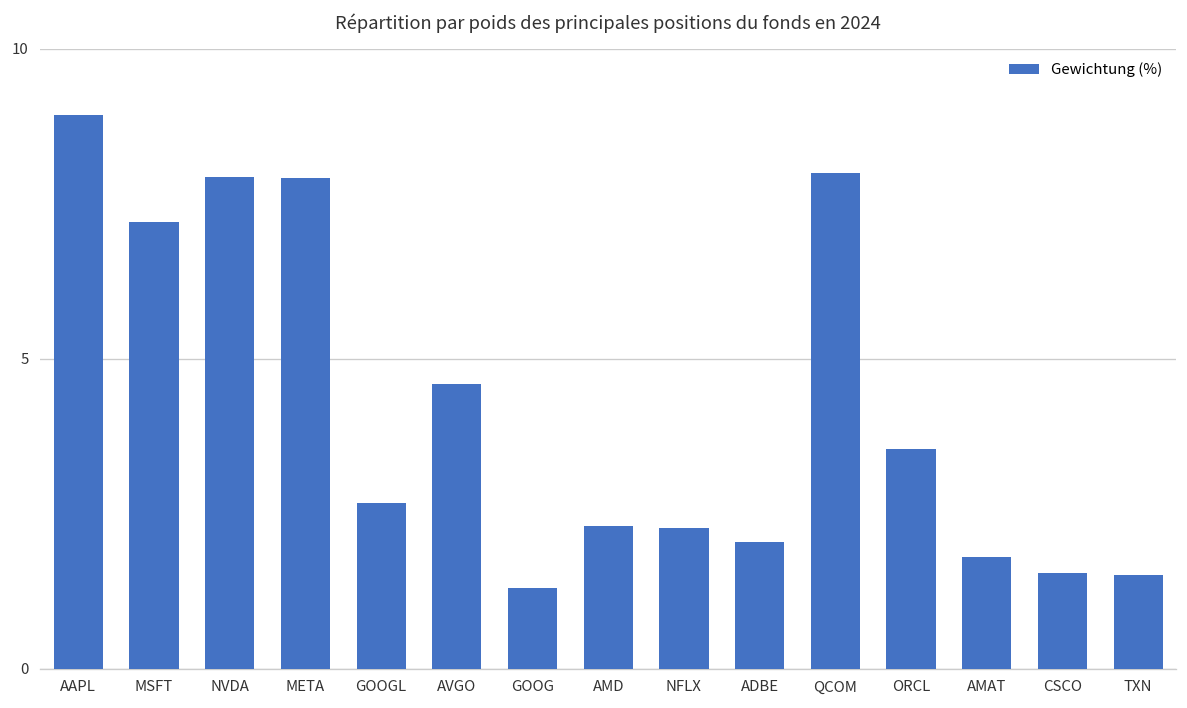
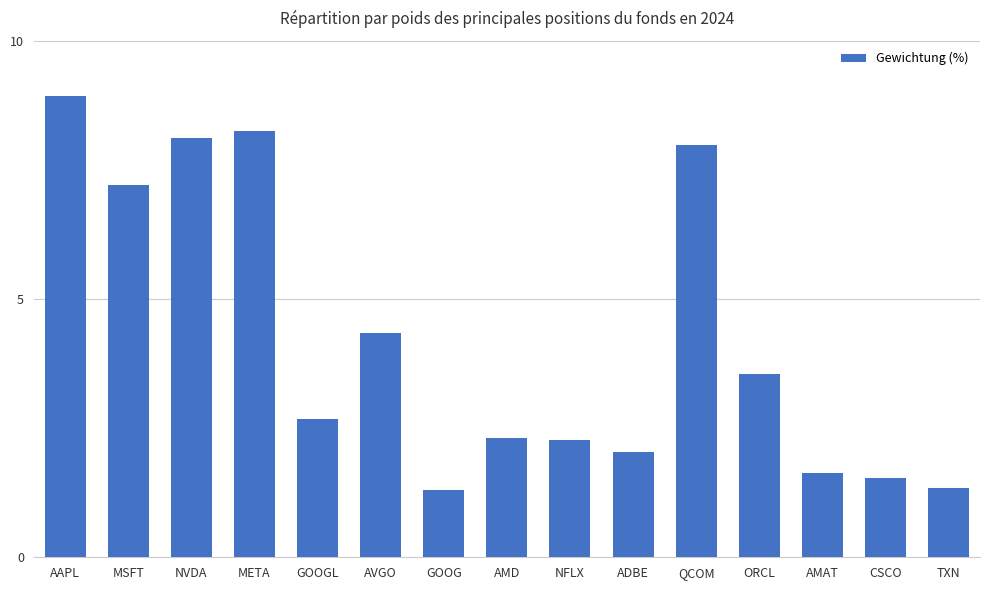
  {
    "AAPL": 8.9,
    "MSFT": 7.2,
-   "NVDA": 7.9,
-   "META": 7.9,
+   "NVDA": 8.1,
+   "META": 8.3,
    "GOOGL": 2.7,
-   "AVGO": 4.6,
+   "AVGO": 4.4,
    "GOOG": 1.3,
    "AMD": 2.3,
    "NFLX": 2.3,
    "ADBE": 2.0,
    "QCOM": 8.0,
    "ORCL": 3.6,
-   "AMAT": 1.8,
+   "AMAT": 1.6,
    "CSCO": 1.5,
-   "TXN": 1.5
+   "TXN": 1.3
  }
